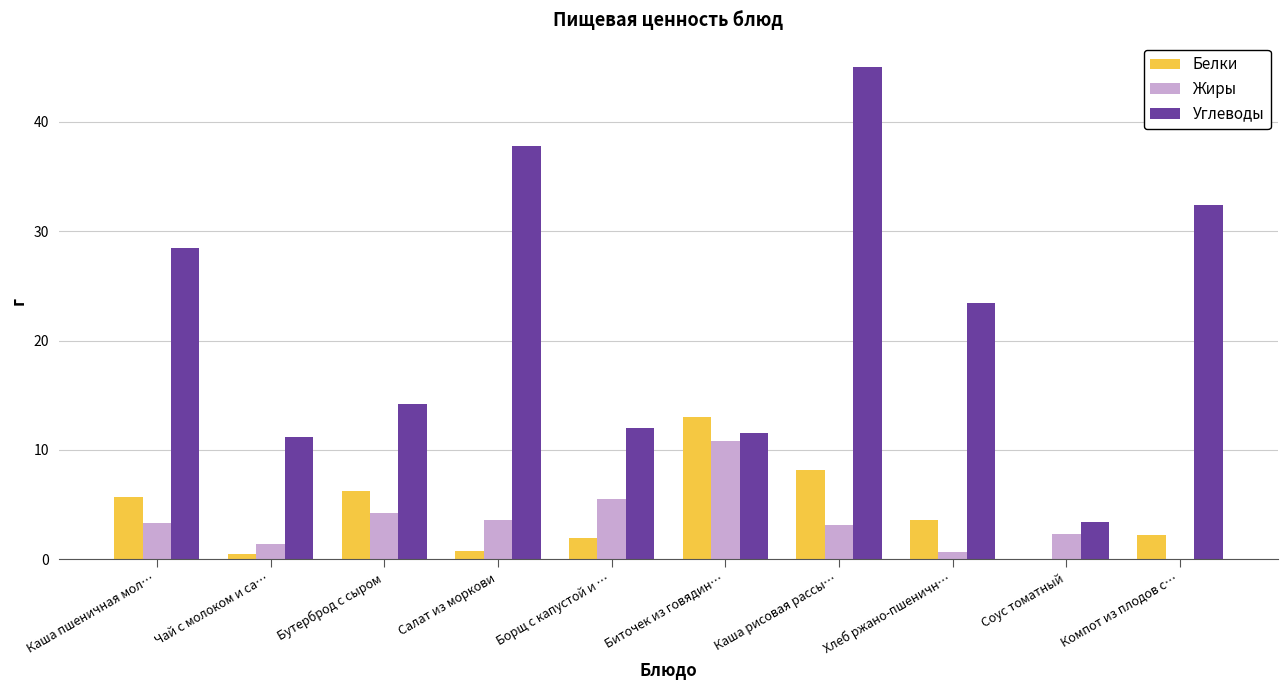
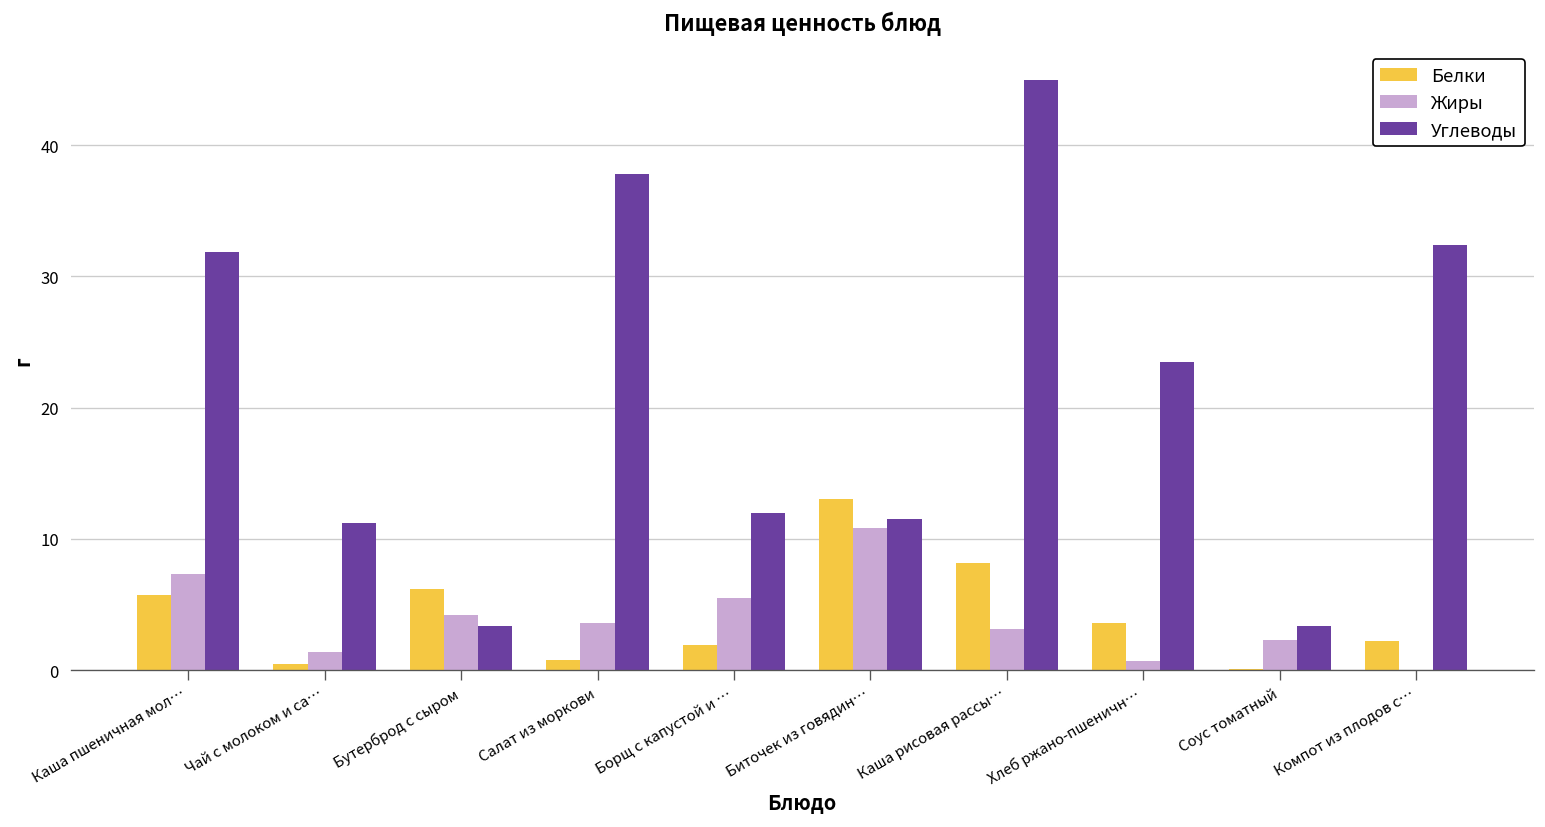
  {
    "Белки": {
      "Каша пшеничная мол…": 5.7,
      "Чай с молоком и са…": 0.5,
      "Бутерброд с сыром": 6.2,
      "Салат из моркови": 0.8,
      "Борщ с капустой и …": 1.9,
      "Биточек из говядин…": 13.1,
      "Каша рисовая рассы…": 8.2,
      "Хлеб ржано-пшеничн…": 3.6,
      "Компот из плодов с…": 2.2
    },
    "Жиры": {
-     "Каша пшеничная мол…": 3.3,
+     "Каша пшеничная мол…": 7.3,
      "Чай с молоком и са…": 1.4,
      "Бутерброд с сыром": 4.2,
      "Салат из моркови": 3.6,
      "Борщ с капустой и …": 5.5,
      "Биточек из говядин…": 10.8,
      "Каша рисовая рассы…": 3.1,
      "Хлеб ржано-пшеничн…": 0.7,
      "Соус томатный": 2.3
    },
    "Углеводы": {
-     "Каша пшеничная мол…": 28.5,
+     "Каша пшеничная мол…": 31.9,
      "Чай с молоком и са…": 11.2,
-     "Бутерброд с сыром": 14.2,
+     "Бутерброд с сыром": 3.4,
      "Салат из моркови": 37.8,
      "Борщ с капустой и …": 12.0,
      "Биточек из говядин…": 11.5,
      "Каша рисовая рассы…": 45.0,
      "Хлеб ржано-пшеничн…": 23.5,
      "Соус томатный": 3.4,
      "Компот из плодов с…": 32.4
    }
  }
